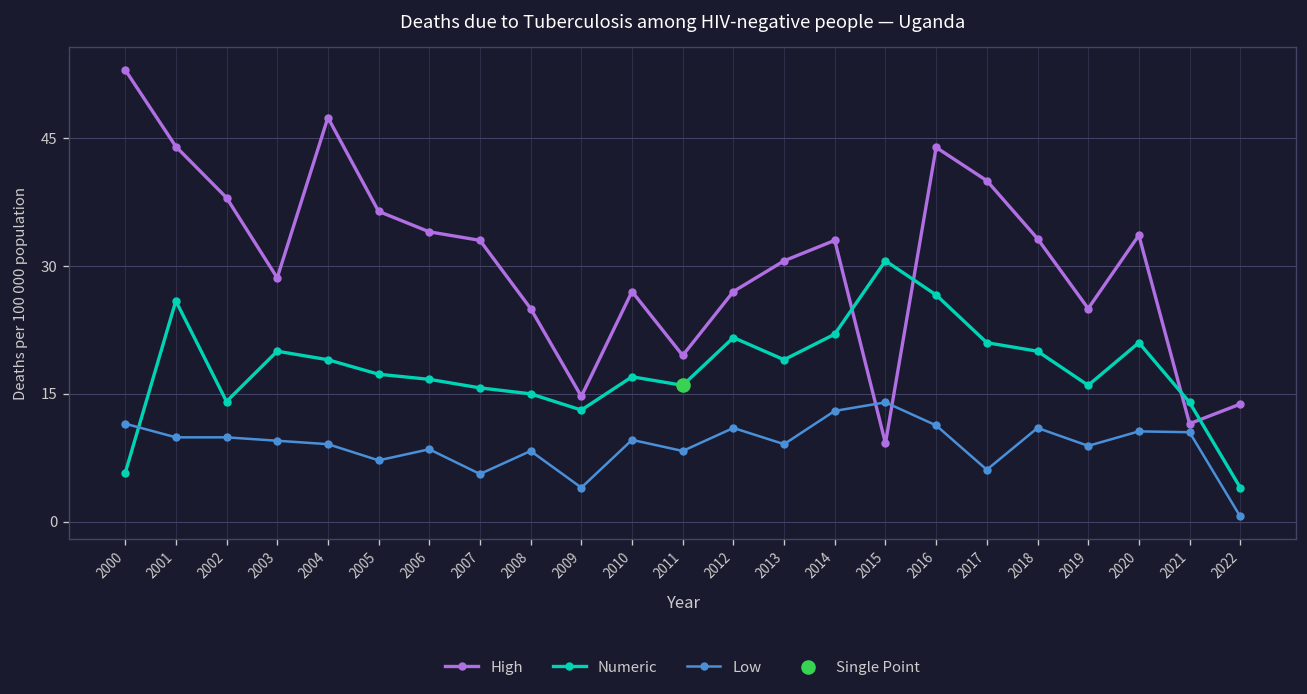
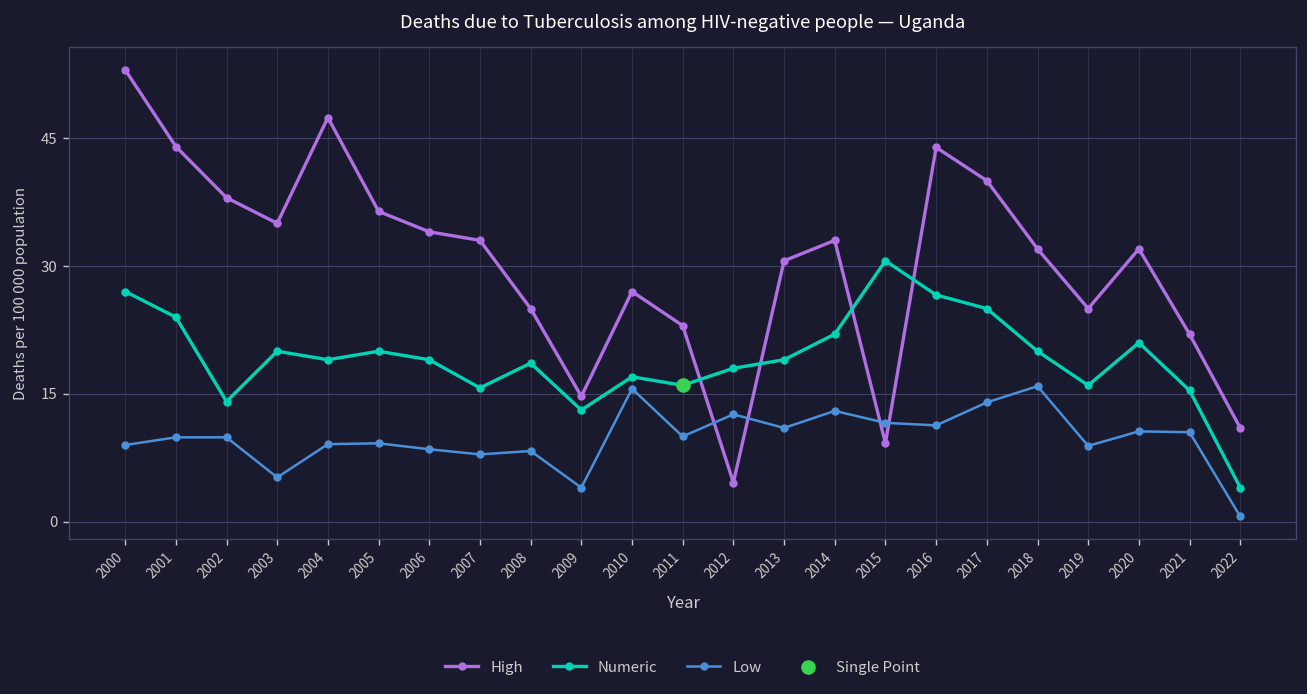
  {
    "High": {
      "2000": 53,
      "2001": 44,
      "2002": 38,
-     "2003": 29,
+     "2003": 35,
      "2004": 47,
      "2005": 36,
      "2006": 34,
      "2007": 33,
      "2008": 25,
      "2009": 15,
      "2010": 27,
-     "2011": 20,
-     "2012": 27,
+     "2011": 23,
+     "2012": 5,
      "2013": 31,
      "2014": 33,
      "2015": 9,
      "2016": 44,
      "2017": 40,
-     "2018": 33,
+     "2018": 32,
      "2019": 25,
-     "2020": 34,
-     "2021": 12,
-     "2022": 14
+     "2020": 32,
+     "2021": 22,
+     "2022": 11
    },
    "Numeric": {
-     "2000": 6,
-     "2001": 26,
+     "2000": 27,
+     "2001": 24,
      "2002": 14,
      "2003": 20,
      "2004": 19,
-     "2005": 17,
-     "2006": 17,
+     "2005": 20,
+     "2006": 19,
      "2007": 16,
-     "2008": 15,
+     "2008": 19,
      "2009": 13,
      "2010": 17,
-     "2012": 22,
+     "2012": 18,
      "2013": 19,
      "2014": 22,
      "2015": 31,
      "2016": 27,
-     "2017": 21,
+     "2017": 25,
      "2018": 20,
      "2019": 16,
      "2020": 21,
-     "2021": 14,
+     "2021": 15,
      "2022": 4
    },
    "Low": {
-     "2000": 12,
+     "2000": 9,
      "2001": 10,
      "2002": 10,
-     "2003": 10,
+     "2003": 5,
      "2004": 9,
-     "2005": 7,
+     "2005": 9,
      "2006": 9,
-     "2007": 6,
+     "2007": 8,
      "2008": 8,
      "2009": 4,
-     "2010": 10,
-     "2011": 8,
-     "2012": 11,
-     "2013": 9,
+     "2010": 16,
+     "2011": 10,
+     "2012": 13,
+     "2013": 11,
      "2014": 13,
-     "2015": 14,
+     "2015": 12,
      "2016": 11,
-     "2017": 6,
-     "2018": 11,
+     "2017": 14,
+     "2018": 16,
      "2019": 9,
      "2020": 11,
      "2021": 11,
      "2022": 1
    }
  }
